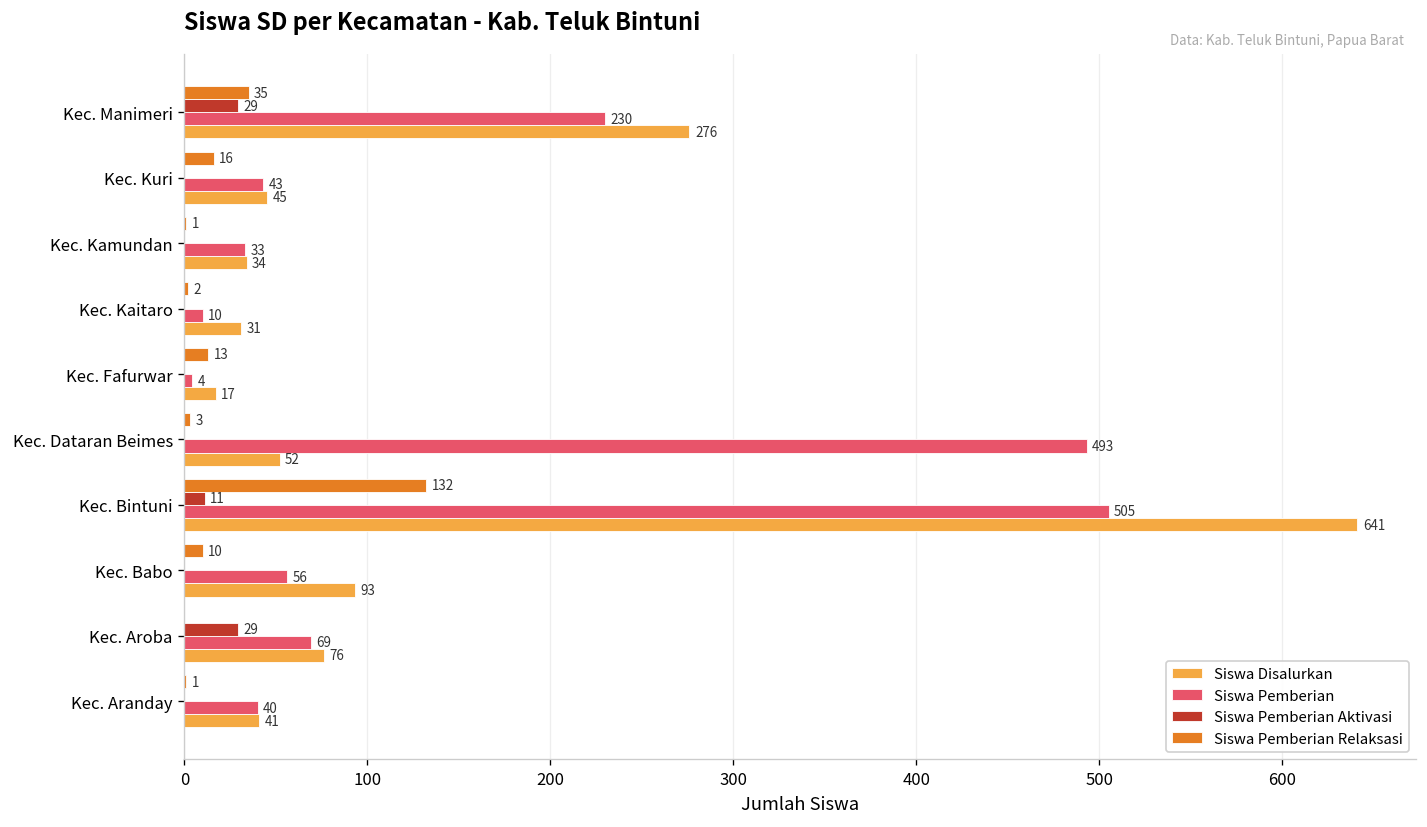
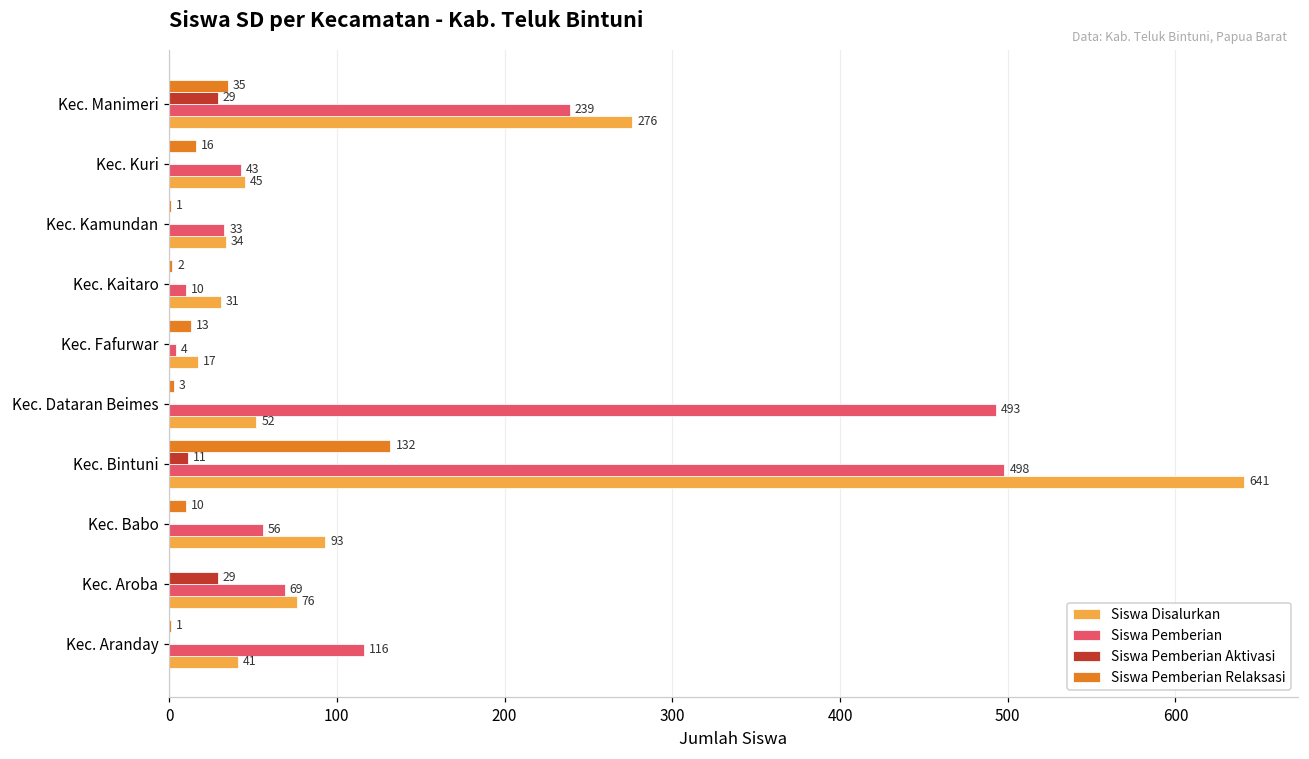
  {
    "Siswa Pemberian": {
-     "Kec. Manimeri": 230,
+     "Kec. Manimeri": 239,
      "Kec. Kuri": 43,
      "Kec. Kamundan": 33,
      "Kec. Kaitaro": 10,
      "Kec. Fafurwar": 4,
      "Kec. Dataran Beimes": 493,
-     "Kec. Bintuni": 505,
+     "Kec. Bintuni": 498,
      "Kec. Babo": 56,
      "Kec. Aroba": 69,
-     "Kec. Aranday": 40
+     "Kec. Aranday": 116
    },
    "Siswa Pemberian Aktivasi": {
      "Kec. Manimeri": 29,
      "Kec. Bintuni": 11,
      "Kec. Aroba": 29
    }
  }
